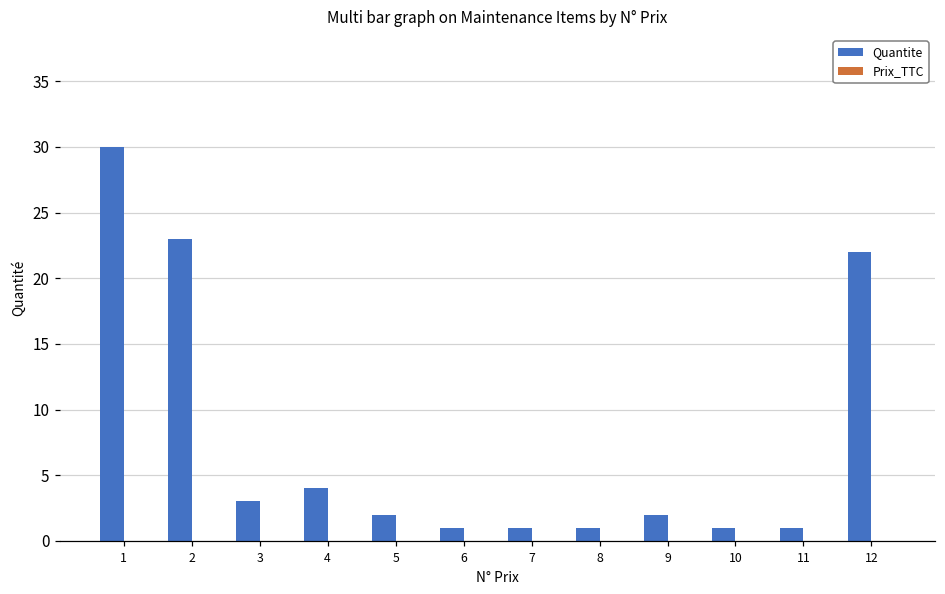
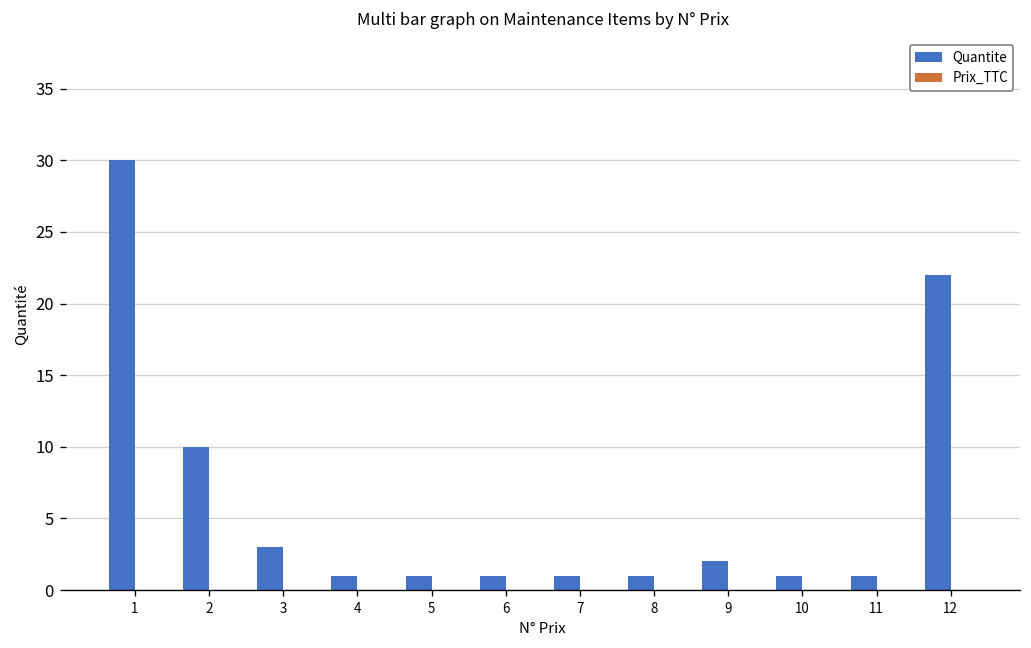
  {
    "Quantite": {
      "1": 30,
-     "2": 23,
+     "2": 10,
      "3": 3,
-     "4": 4,
-     "5": 2,
+     "4": 1,
+     "5": 1,
      "6": 1,
      "7": 1,
      "8": 1,
      "9": 2,
      "10": 1,
      "11": 1,
      "12": 22
    },
    "Prix_TTC": {
      "1": 0,
      "2": 0,
      "3": 0,
      "4": 0,
      "5": 0,
      "6": 0,
      "7": 0,
      "8": 0,
      "9": 0,
      "10": 0,
      "11": 0,
      "12": 0
    }
  }
